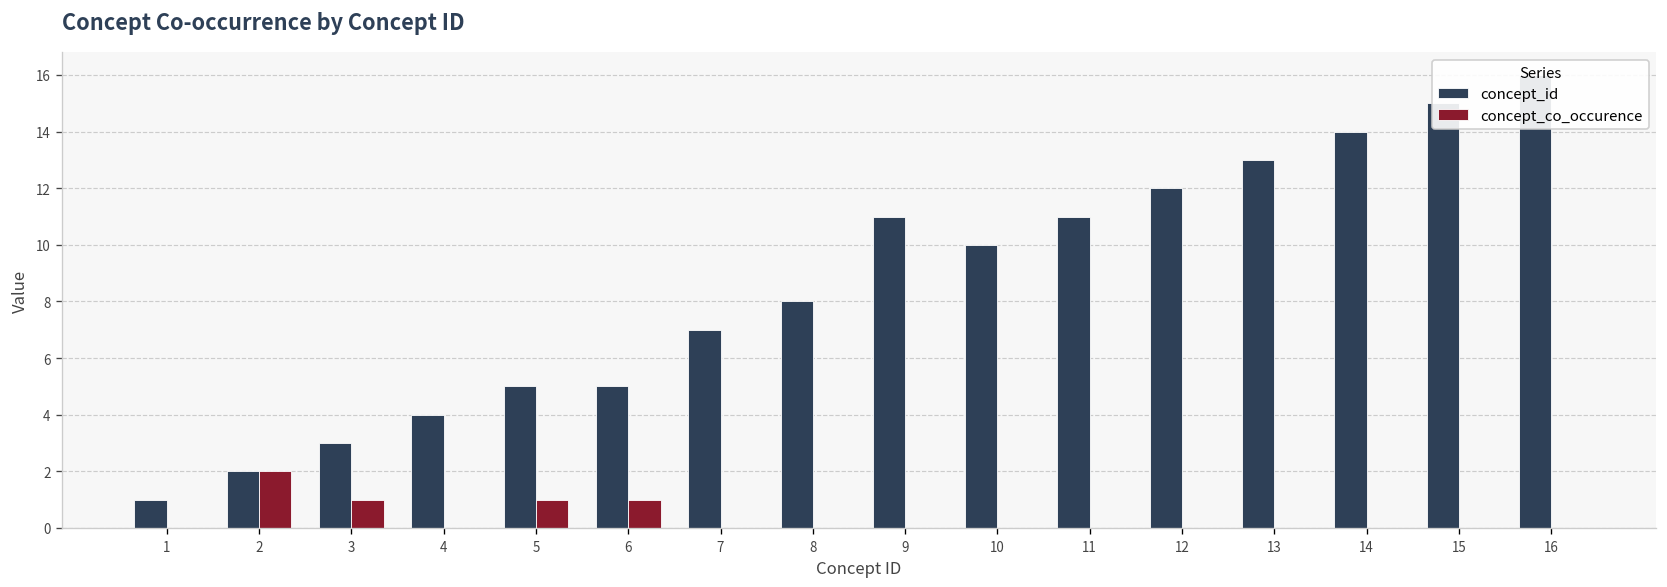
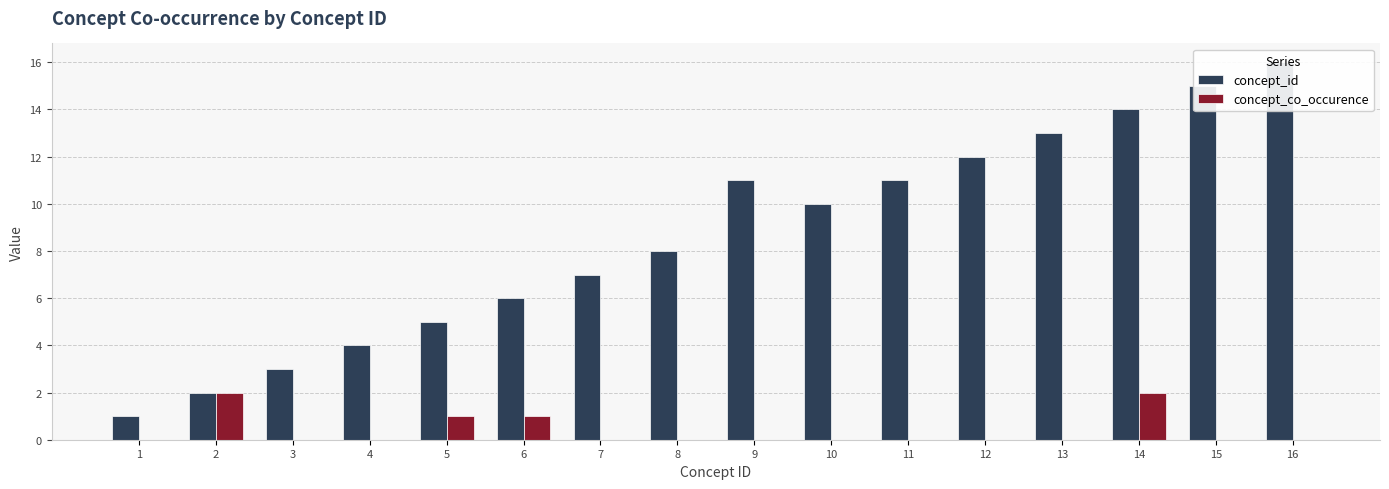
  {
    "concept_id": {
      "1": 1,
      "2": 2,
      "3": 3,
      "4": 4,
      "5": 5,
-     "6": 5,
+     "6": 6,
      "7": 7,
      "8": 8,
      "9": 11,
      "10": 10,
      "11": 11,
      "12": 12,
      "13": 13,
      "14": 14
    },
    "concept_co_occurence": {
      "1": 0,
      "2": 2,
-     "3": 1,
+     "3": 0,
      "4": 0,
      "5": 1,
      "6": 1,
      "7": 0,
      "8": 0,
      "9": 0,
      "10": 0,
      "11": 0,
      "12": 0,
      "13": 0,
-     "14": 0,
+     "14": 2,
      "15": 0,
      "16": 0
    }
  }
